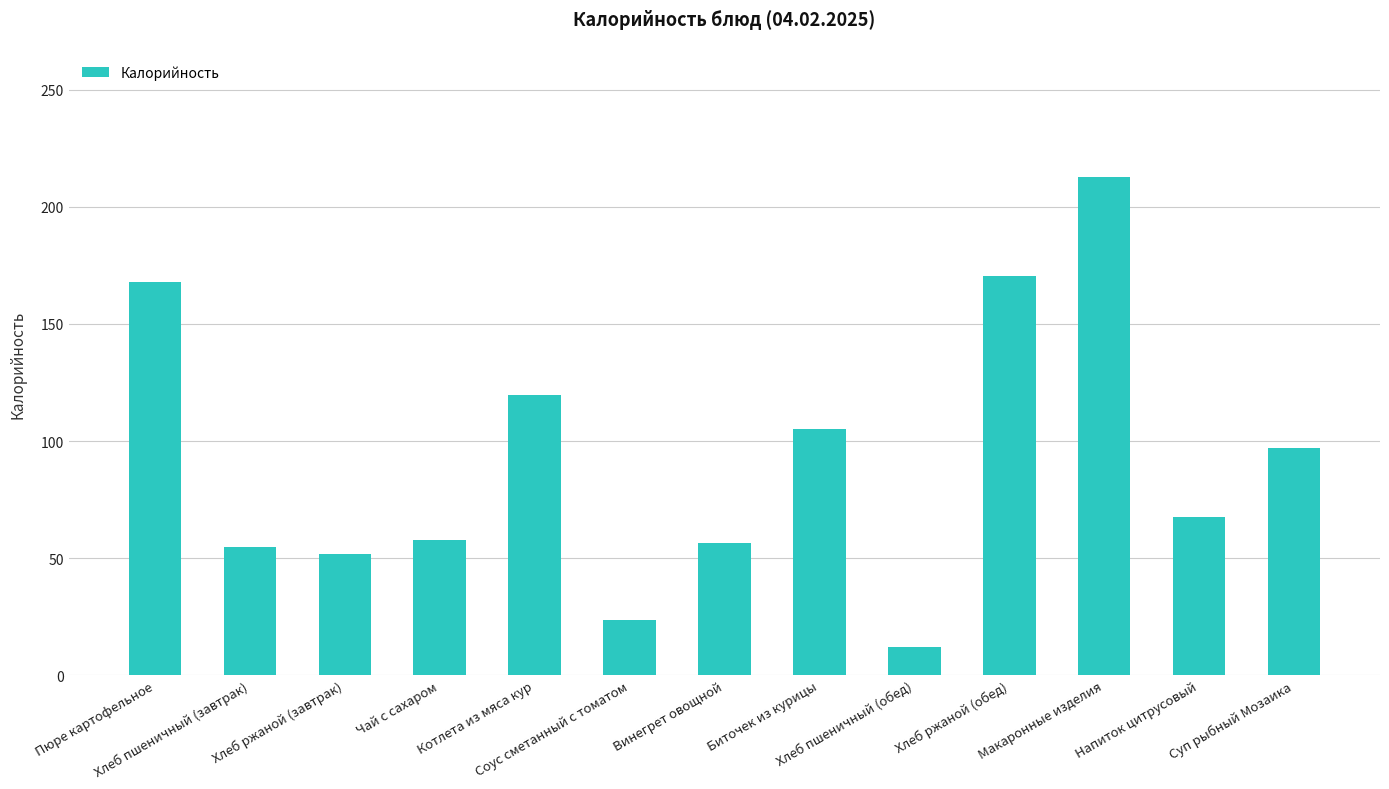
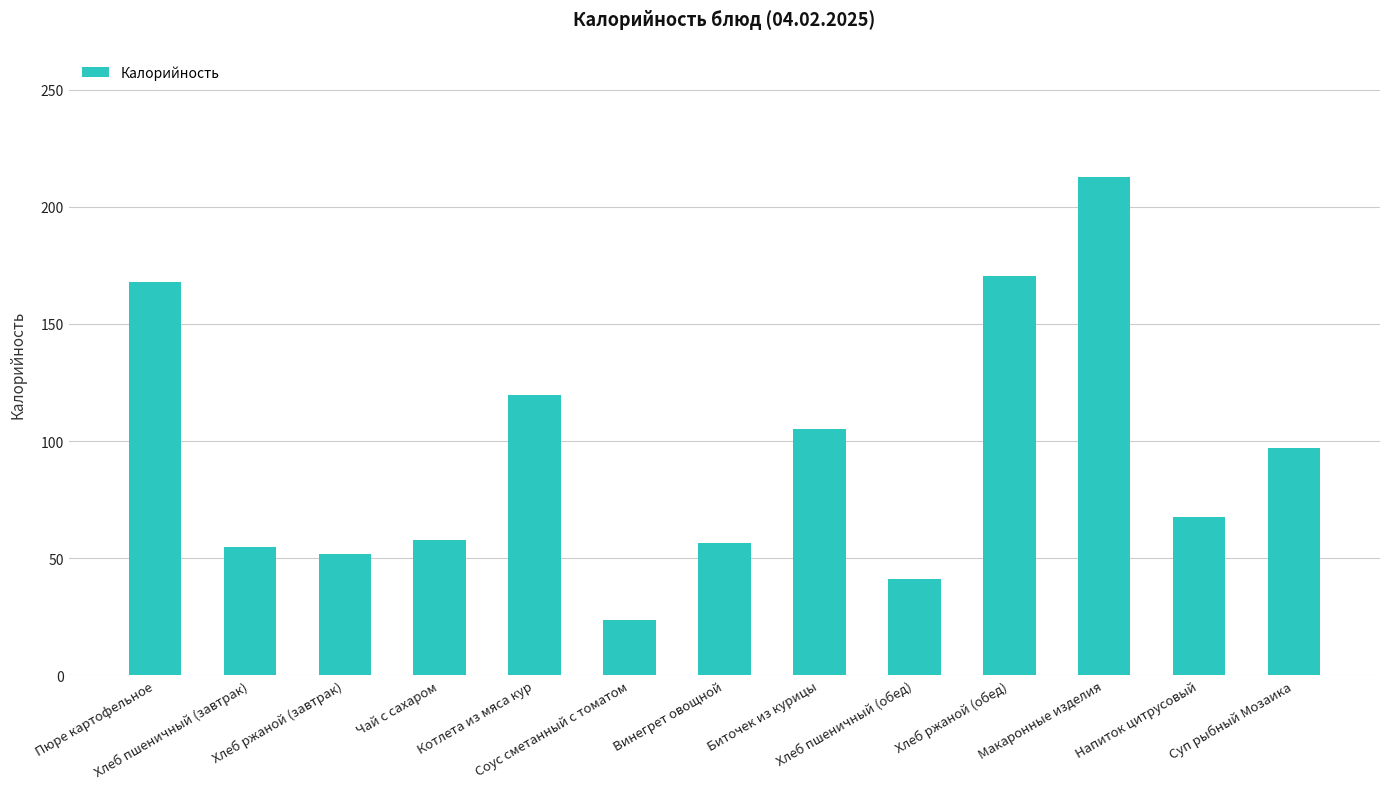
  {
    "Пюре картофельное": 168,
    "Хлеб пшеничный (завтрак)": 55,
    "Хлеб ржаной (завтрак)": 52,
    "Чай с сахаром": 58,
    "Котлета из мяса кур": 120,
    "Соус сметанный с томатом": 24,
    "Винегрет овощной": 56,
    "Биточек из курицы": 105,
-   "Хлеб пшеничный (обед)": 12,
+   "Хлеб пшеничный (обед)": 41,
    "Хлеб ржаной (обед)": 170,
    "Макаронные изделия": 213,
    "Напиток цитрусовый": 68,
    "Суп рыбный Мозаика": 97
  }
